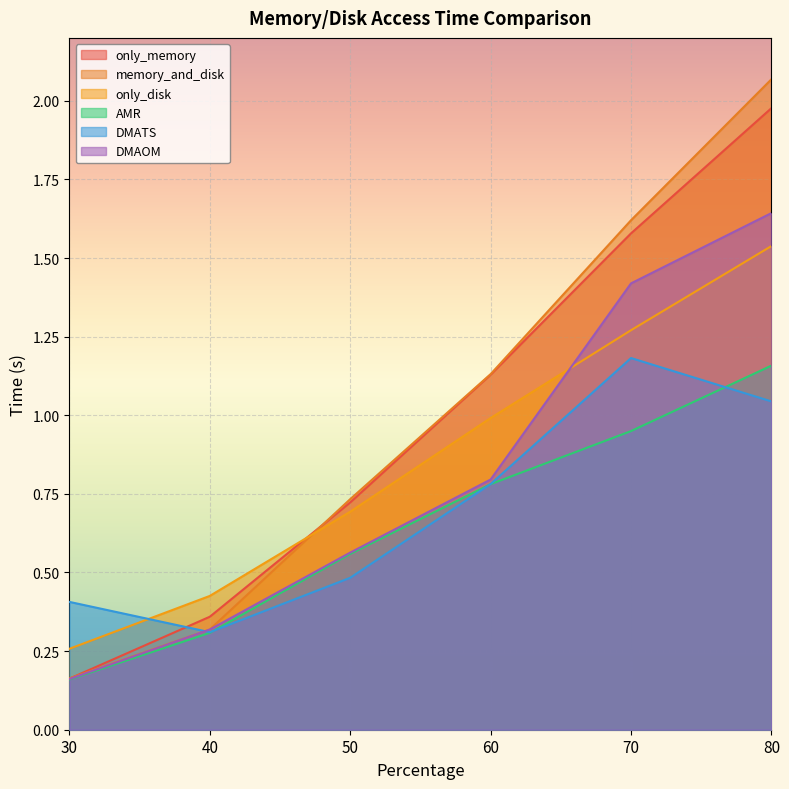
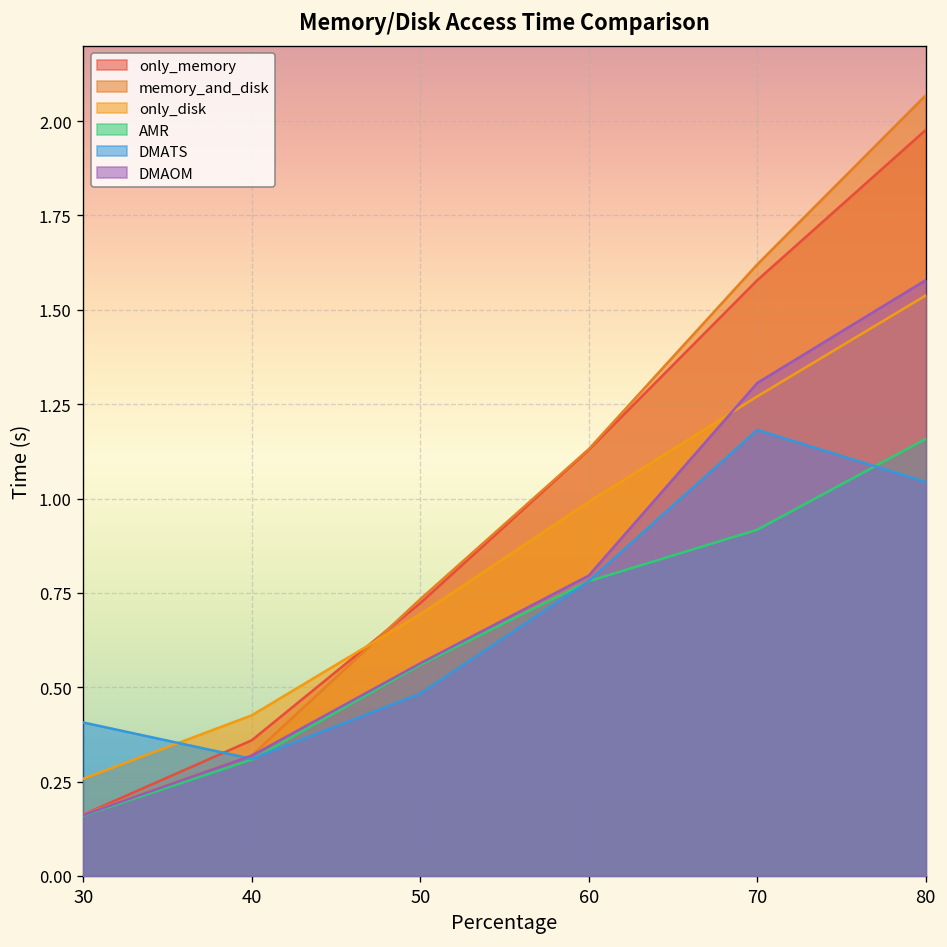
  {
    "AMR": {
-     "70": 0.95,
+     "70": 0.92,
      "80": 1.16
    },
    "DMATS": {
      "30": 0.41,
      "50": 0.48,
      "70": 1.18,
      "80": 1.04
    },
    "DMAOM": {
      "60": 0.80,
-     "70": 1.42,
-     "80": 1.64
+     "70": 1.31,
+     "80": 1.58
    }
  }
